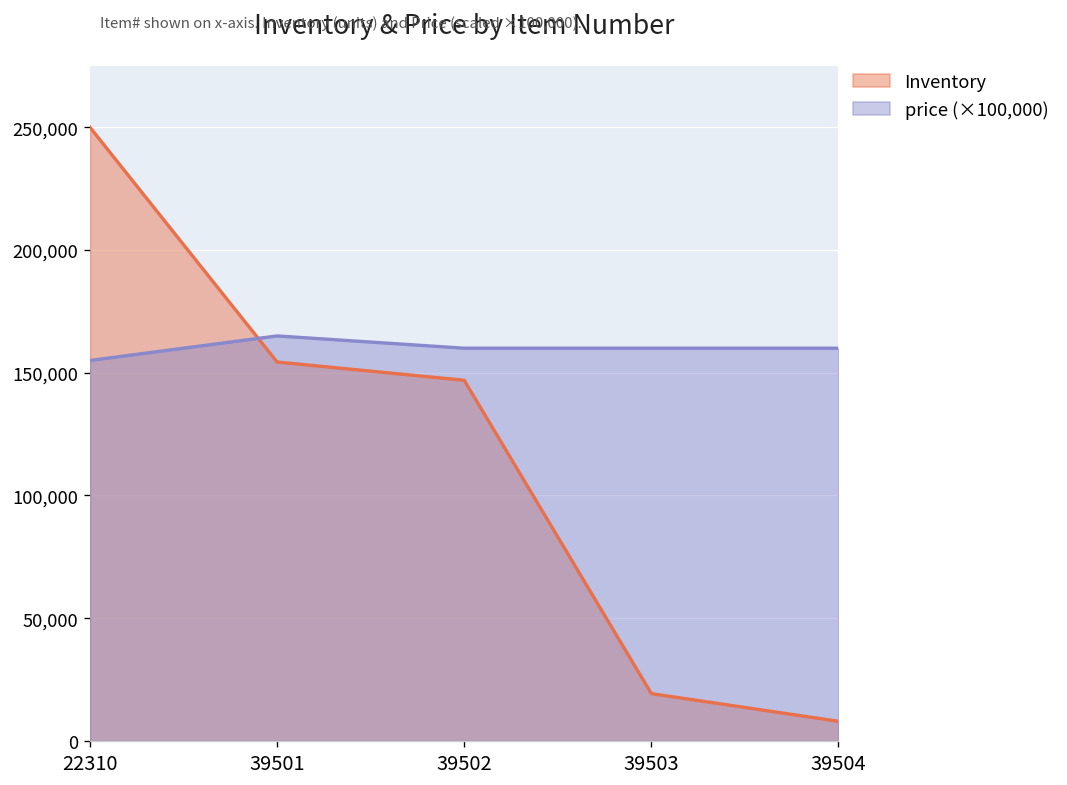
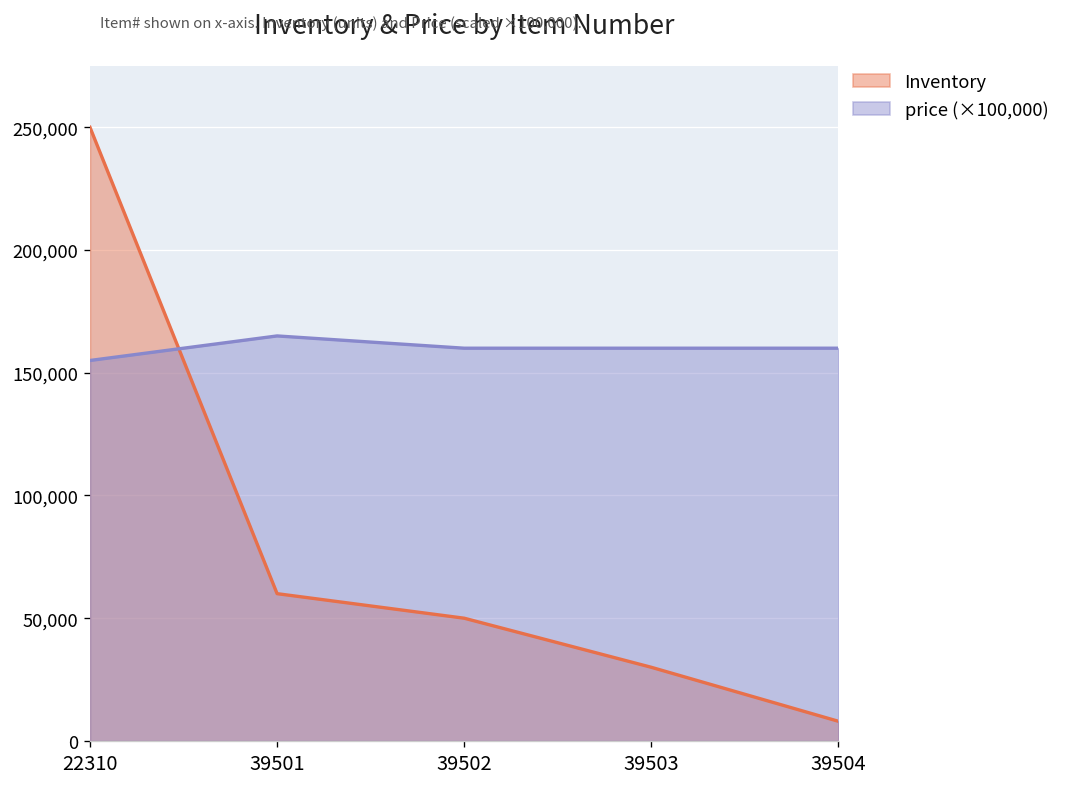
  {
    "Inventory": {
      "22310": "250,000",
-     "39501": "154,000",
-     "39502": "147,000",
-     "39503": "19,000",
+     "39501": "60,000",
+     "39502": "50,000",
+     "39503": "30,000",
      "39504": "8,000"
    },
    "price (×100,000)": {
      "22310": "155,000",
      "39501": "165,000",
      "39502": "160,000",
      "39503": "160,000",
      "39504": "160,000"
    }
  }
